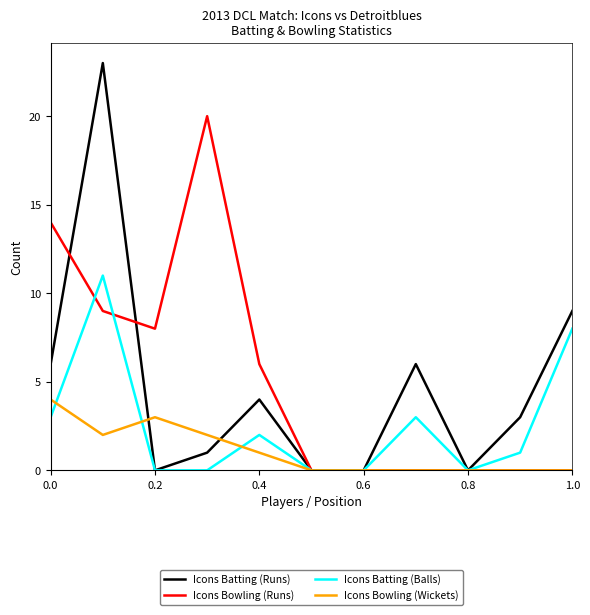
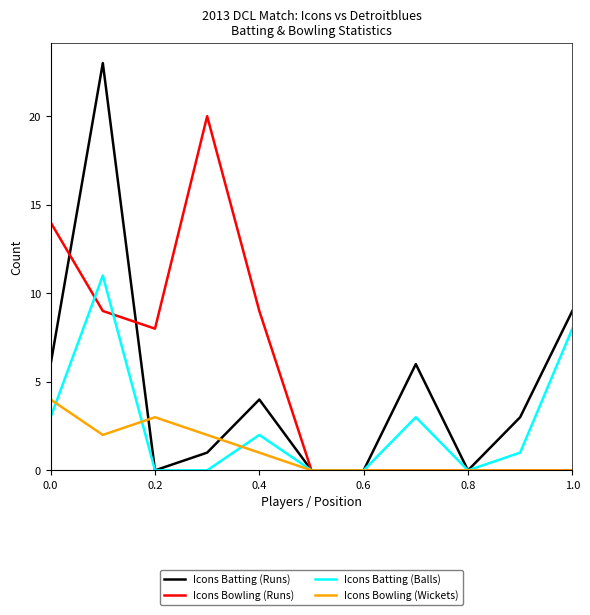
  {
    "Icons Batting (Runs)": {
      "0.0": 6,
      "0.4": 4,
      "1.0": 9
    },
    "Icons Bowling (Runs)": {
      "0.0": 14,
      "0.2": 8,
-     "0.4": 6
+     "0.4": 9
    },
    "Icons Batting (Balls)": {
      "0.0": 3,
      "0.4": 2,
      "1.0": 8
    },
    "Icons Bowling (Wickets)": {
      "0.0": 4,
      "0.2": 3,
      "0.4": 1
    }
  }
